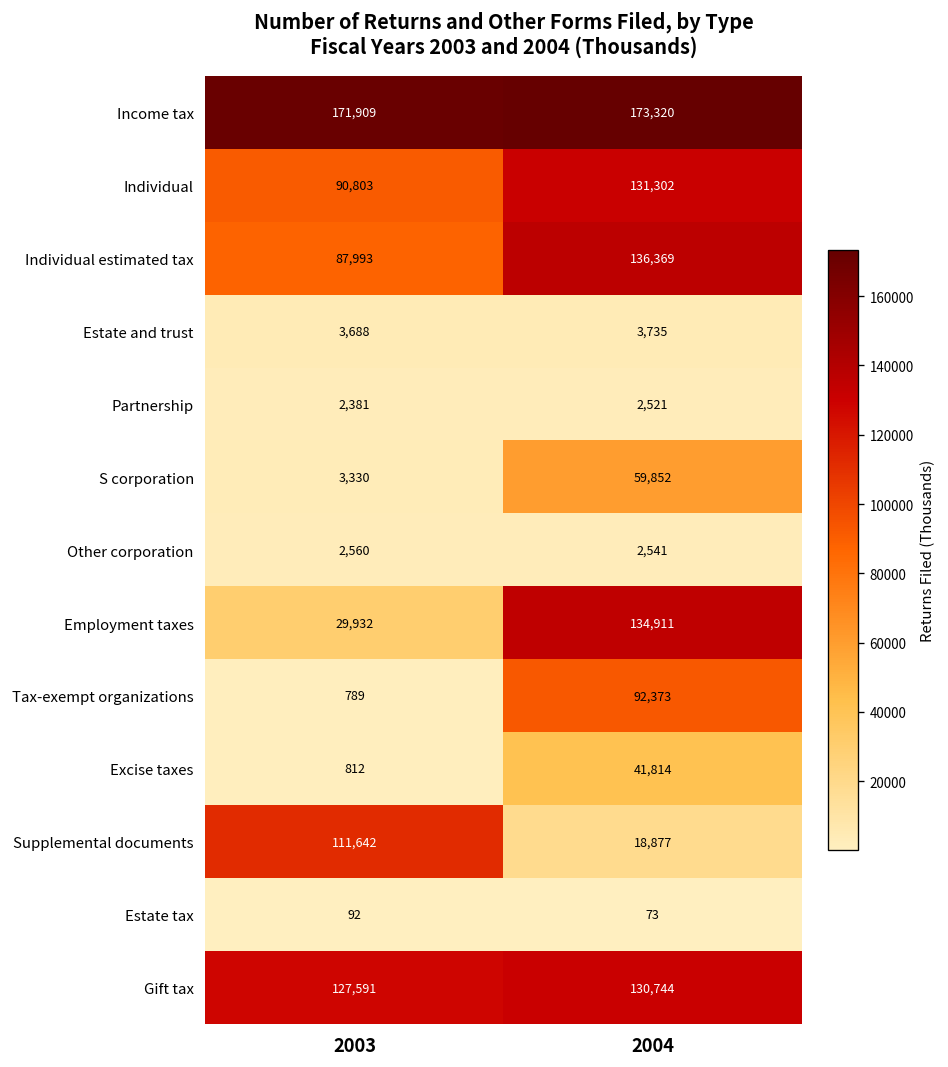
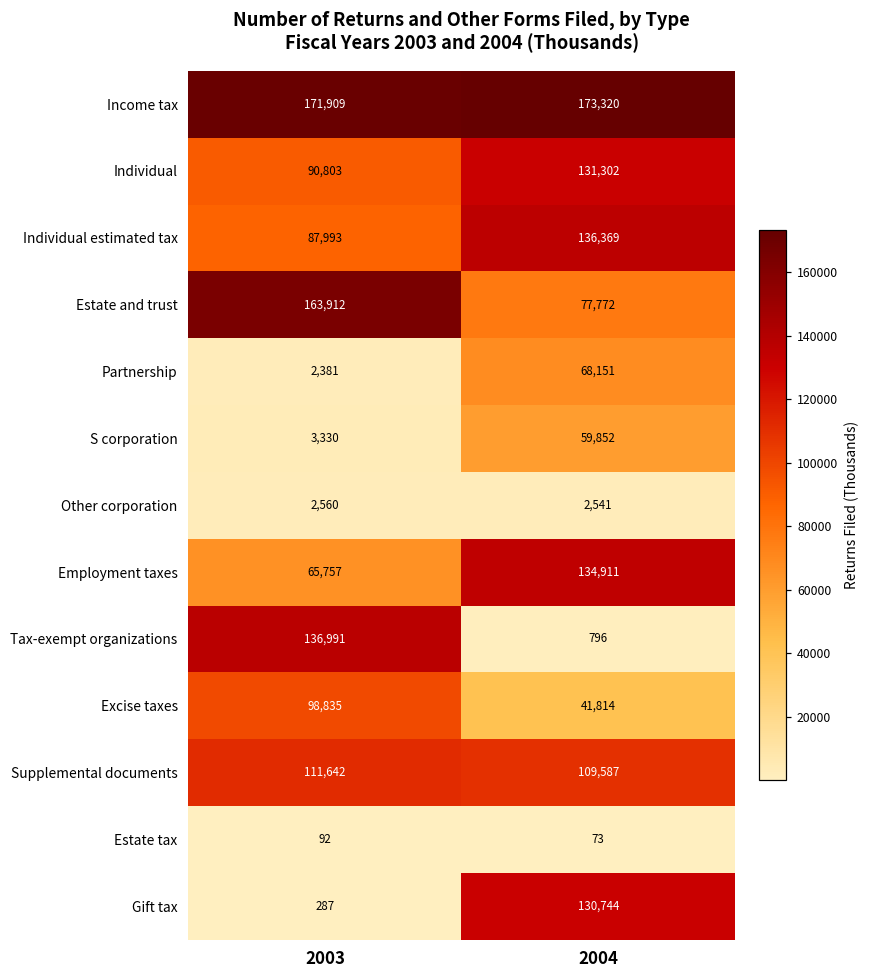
  {
    "Income tax": {
      "2003": "171,909",
      "2004": "173,320"
    },
    "Individual": {
      "2003": "90,803",
      "2004": "131,302"
    },
    "Individual estimated tax": {
      "2003": "87,993",
      "2004": "136,369"
    },
    "Estate and trust": {
-     "2003": "3,688",
-     "2004": "3,735"
+     "2003": "163,912",
+     "2004": "77,772"
    },
    "Partnership": {
      "2003": "2,381",
-     "2004": "2,521"
+     "2004": "68,151"
    },
    "S corporation": {
      "2003": "3,330",
      "2004": "59,852"
    },
    "Other corporation": {
      "2003": "2,560",
      "2004": "2,541"
    },
    "Employment taxes": {
-     "2003": "29,932",
+     "2003": "65,757",
      "2004": "134,911"
    },
    "Tax-exempt organizations": {
-     "2003": "789",
-     "2004": "92,373"
+     "2003": "136,991",
+     "2004": "796"
    },
    "Excise taxes": {
-     "2003": "812",
+     "2003": "98,835",
      "2004": "41,814"
    },
    "Supplemental documents": {
      "2003": "111,642",
-     "2004": "18,877"
+     "2004": "109,587"
    },
    "Estate tax": {
      "2003": "92",
      "2004": "73"
    },
    "Gift tax": {
-     "2003": "127,591",
+     "2003": "287",
      "2004": "130,744"
    }
  }
